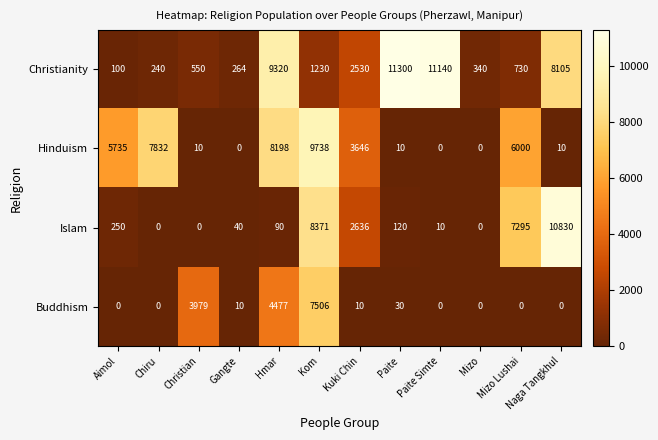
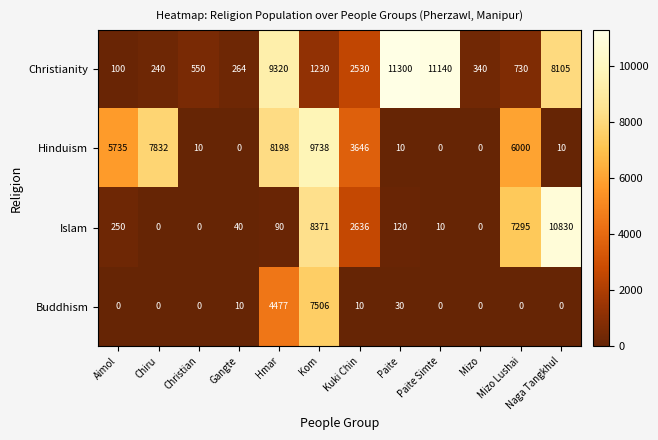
  {
    "Christianity": {
      "Aimol": 100,
      "Chiru": 240,
      "Christian": 550,
      "Gangte": 264,
      "Hmar": 9320,
      "Kom": 1230,
      "Kuki Chin": 2530,
      "Paite": 11300,
      "Paite Simte": 11140,
      "Mizo": 340,
      "Mizo Lushai": 730,
      "Naga Tangkhul": 8105
    },
    "Hinduism": {
      "Aimol": 5735,
      "Chiru": 7832,
      "Christian": 10,
      "Gangte": 0,
      "Hmar": 8198,
      "Kom": 9738,
      "Kuki Chin": 3646,
      "Paite": 10,
      "Paite Simte": 0,
      "Mizo": 0,
      "Mizo Lushai": 6000,
      "Naga Tangkhul": 10
    },
    "Islam": {
      "Aimol": 250,
      "Chiru": 0,
      "Christian": 0,
      "Gangte": 40,
      "Hmar": 90,
      "Kom": 8371,
      "Kuki Chin": 2636,
      "Paite": 120,
      "Paite Simte": 10,
      "Mizo": 0,
      "Mizo Lushai": 7295,
      "Naga Tangkhul": 10830
    },
    "Buddhism": {
      "Aimol": 0,
      "Chiru": 0,
-     "Christian": 3979,
+     "Christian": 0,
      "Gangte": 10,
      "Hmar": 4477,
      "Kom": 7506,
      "Kuki Chin": 10,
      "Paite": 30,
      "Paite Simte": 0,
      "Mizo": 0,
      "Mizo Lushai": 0,
      "Naga Tangkhul": 0
    }
  }
